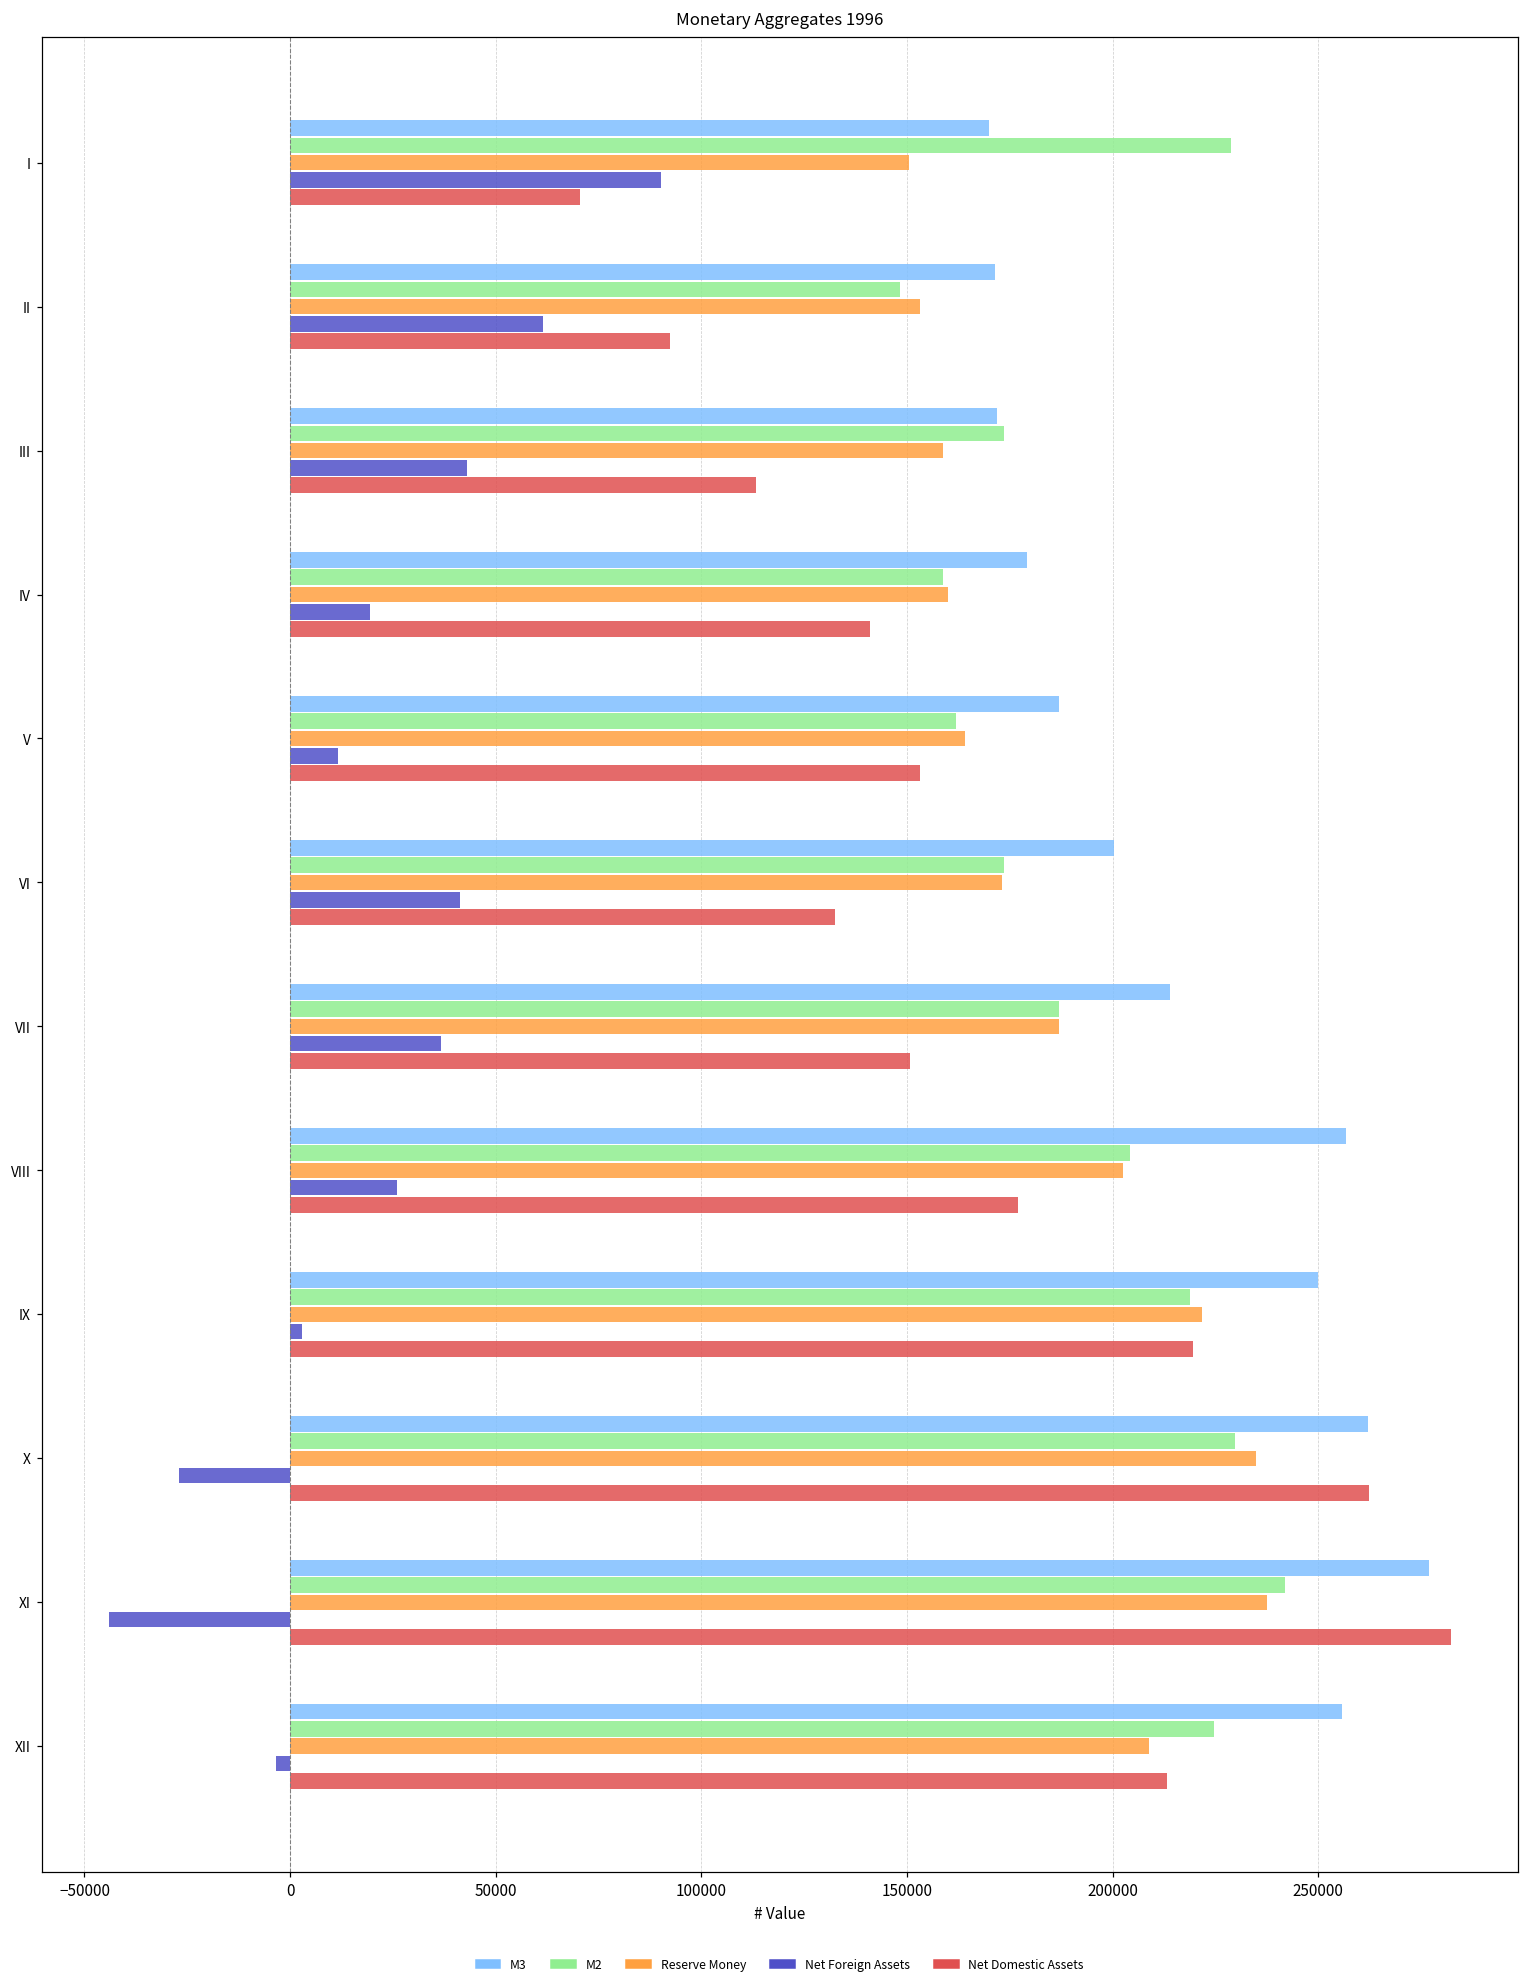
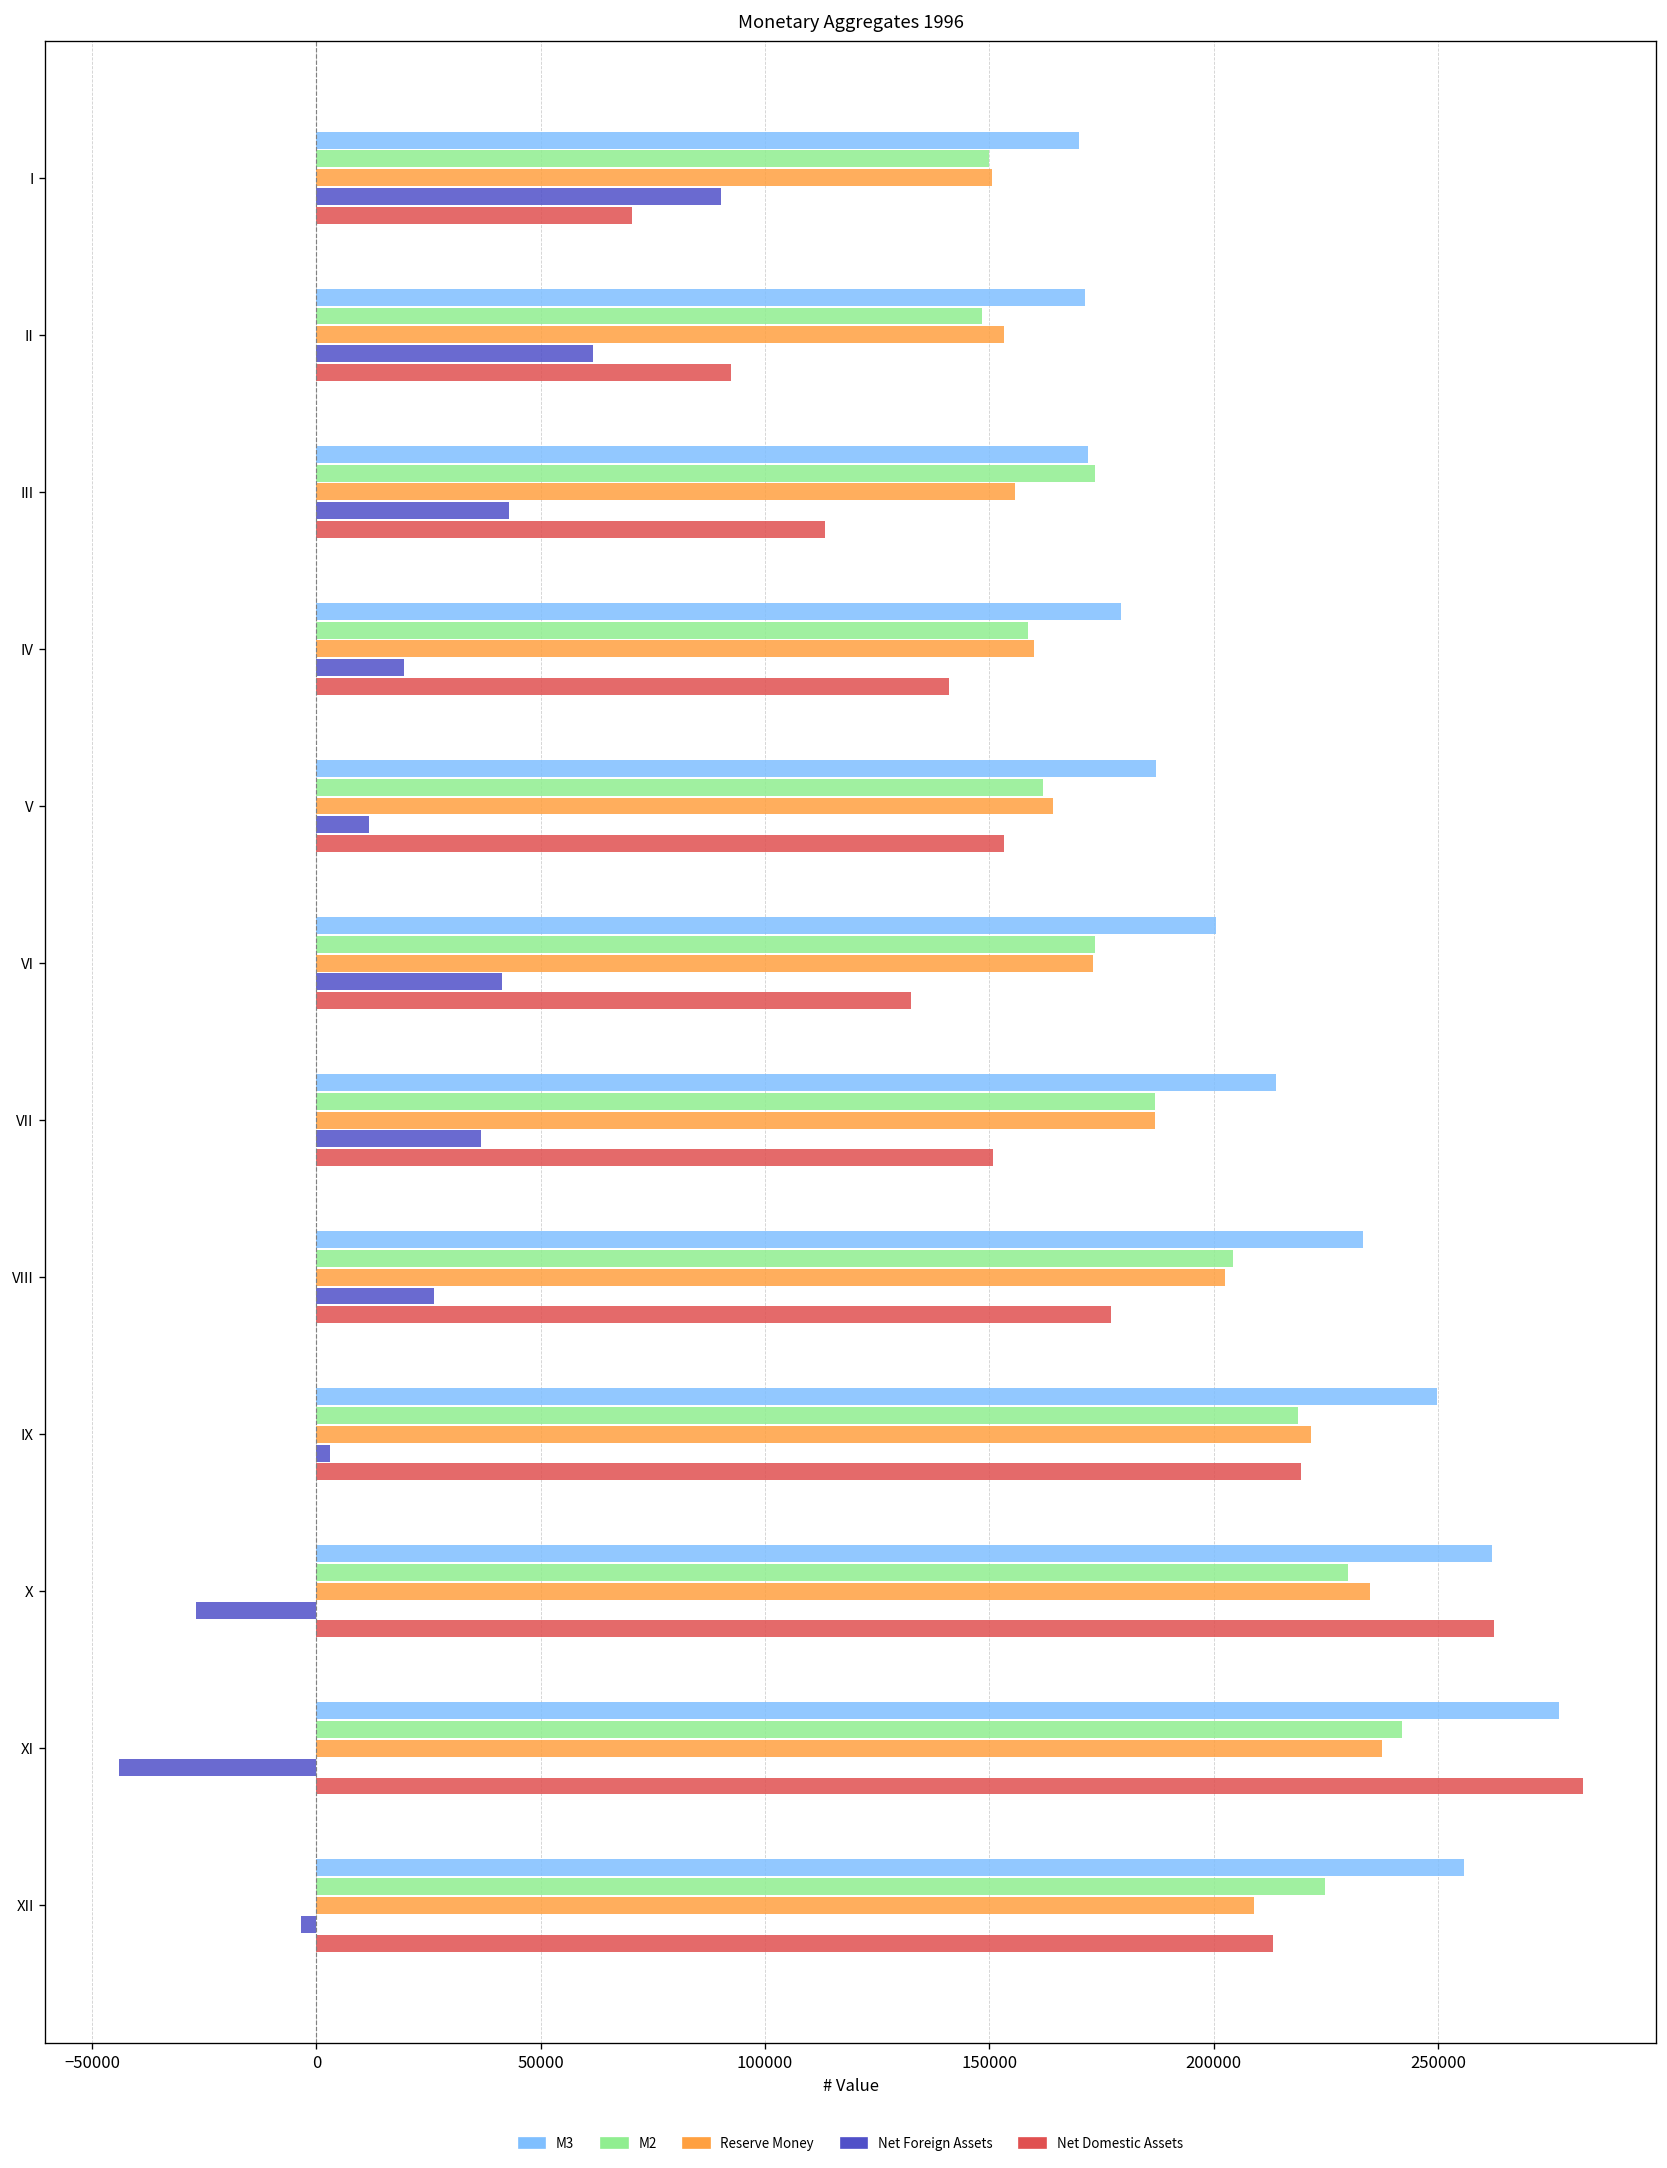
  {
    "M3": {
      "I": 170000,
      "II": 171000,
      "III": 172000,
      "IV": 179000,
      "V": 187000,
      "VI": 200000,
      "VII": 214000,
-     "VIII": 257000,
+     "VIII": 233000,
      "IX": 250000,
      "X": 262000,
      "XI": 277000,
      "XII": 256000
    },
    "M2": {
-     "I": 229000,
+     "I": 150000,
      "II": 148000,
      "III": 174000,
      "IV": 159000,
      "V": 162000,
      "VI": 174000,
      "VII": 187000,
      "VIII": 204000,
      "IX": 219000,
      "X": 230000,
      "XI": 242000,
      "XII": 225000
    },
    "Reserve Money": {
      "I": 151000,
      "II": 153000,
-     "III": 159000,
+     "III": 156000,
      "IV": 160000,
      "V": 164000,
      "VI": 173000,
      "VII": 187000,
      "VIII": 203000,
      "IX": 222000,
      "X": 235000,
      "XI": 238000,
      "XII": 209000
    },
    "Net Foreign Assets": {
      "I": 90000,
      "II": 62000,
      "III": 43000,
      "IV": 19000,
      "V": 12000,
      "VI": 41000,
      "VII": 37000,
      "VIII": 26000,
      "IX": 3000,
      "X": -27000,
      "XI": -44000,
      "XII": -4000
    },
    "Net Domestic Assets": {
      "I": 70000,
      "II": 92000,
      "III": 113000,
      "IV": 141000,
      "V": 153000,
      "VI": 133000,
      "VII": 151000,
      "VIII": 177000,
      "IX": 219000,
      "X": 262000,
      "XI": 282000,
      "XII": 213000
    }
  }
